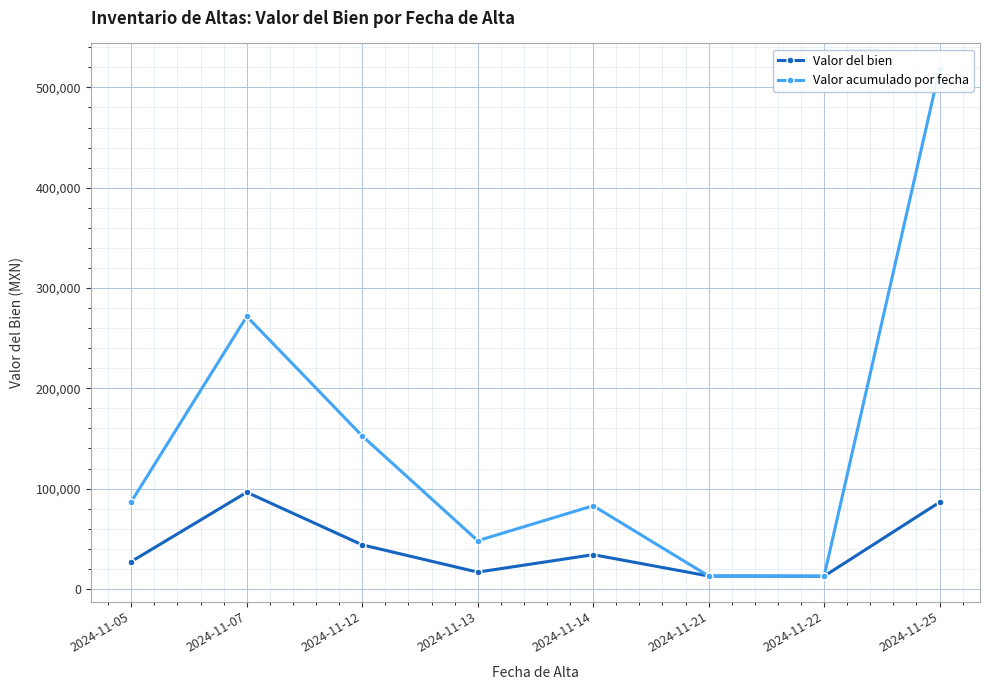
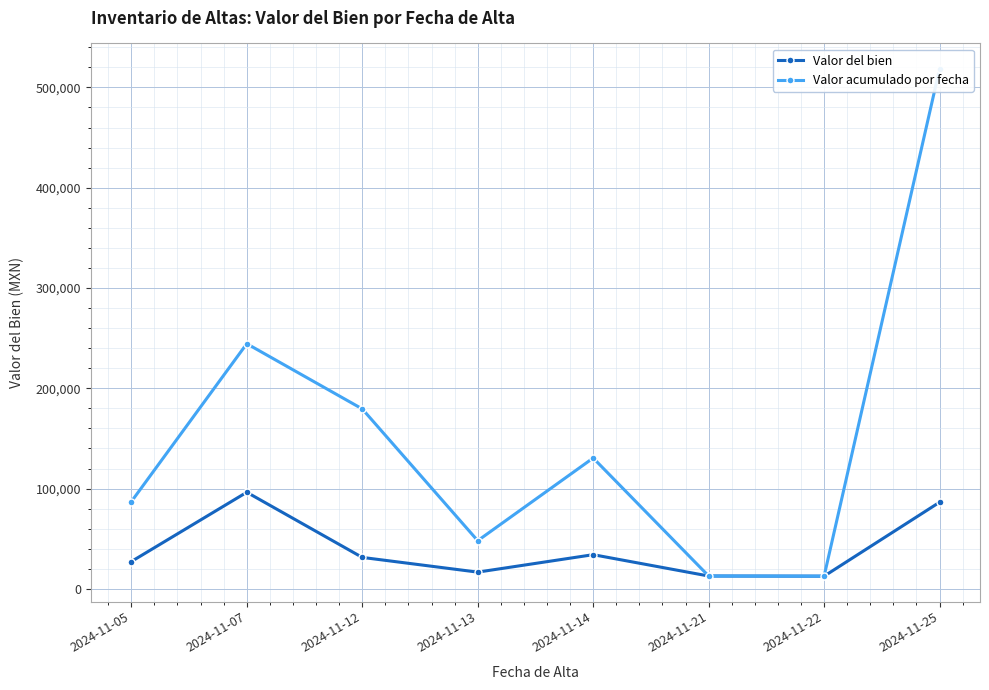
  {
    "Valor del bien": {
      "2024-11-05": "27,000",
      "2024-11-07": "96,000",
-     "2024-11-12": "44,000",
+     "2024-11-12": "31,000",
      "2024-11-13": "17,000",
      "2024-11-14": "34,000",
      "2024-11-25": "86,000"
    },
    "Valor acumulado por fecha": {
      "2024-11-05": "87,000",
-     "2024-11-07": "272,000",
-     "2024-11-12": "152,000",
+     "2024-11-07": "244,000",
+     "2024-11-12": "179,000",
      "2024-11-13": "48,000",
-     "2024-11-14": "83,000"
+     "2024-11-14": "131,000"
    }
  }
